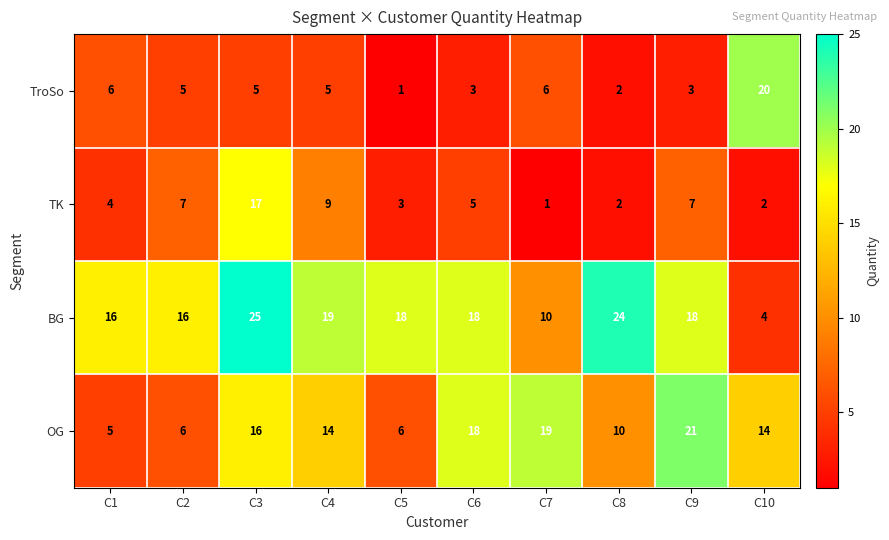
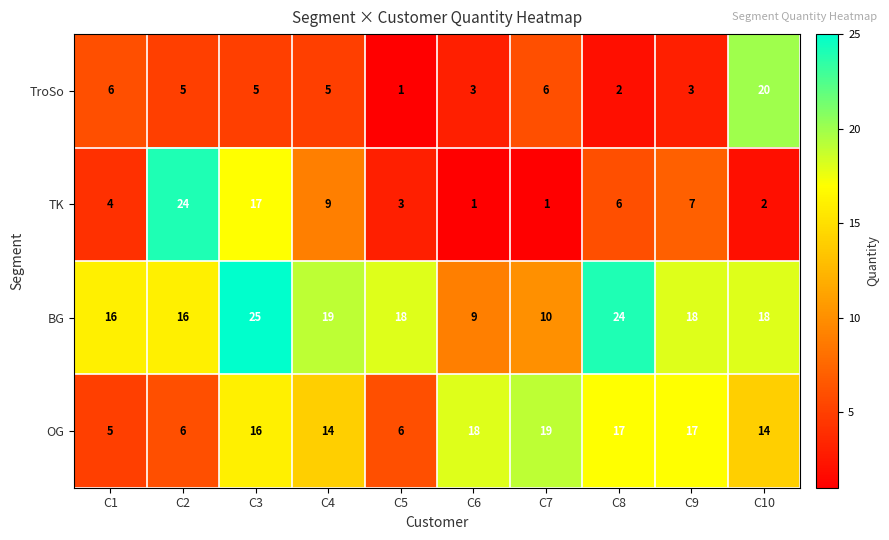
  {
    "TroSo": {
      "C1": 6,
      "C2": 5,
      "C3": 5,
      "C4": 5,
      "C5": 1,
      "C6": 3,
      "C7": 6,
      "C8": 2,
      "C9": 3,
      "C10": 20
    },
    "TK": {
      "C1": 4,
-     "C2": 7,
+     "C2": 24,
      "C3": 17,
      "C4": 9,
      "C5": 3,
-     "C6": 5,
+     "C6": 1,
      "C7": 1,
-     "C8": 2,
+     "C8": 6,
      "C9": 7,
      "C10": 2
    },
    "BG": {
      "C1": 16,
      "C2": 16,
      "C3": 25,
      "C4": 19,
      "C5": 18,
-     "C6": 18,
+     "C6": 9,
      "C7": 10,
      "C8": 24,
      "C9": 18,
-     "C10": 4
+     "C10": 18
    },
    "OG": {
      "C1": 5,
      "C2": 6,
      "C3": 16,
      "C4": 14,
      "C5": 6,
      "C6": 18,
      "C7": 19,
-     "C8": 10,
-     "C9": 21,
+     "C8": 17,
+     "C9": 17,
      "C10": 14
    }
  }
